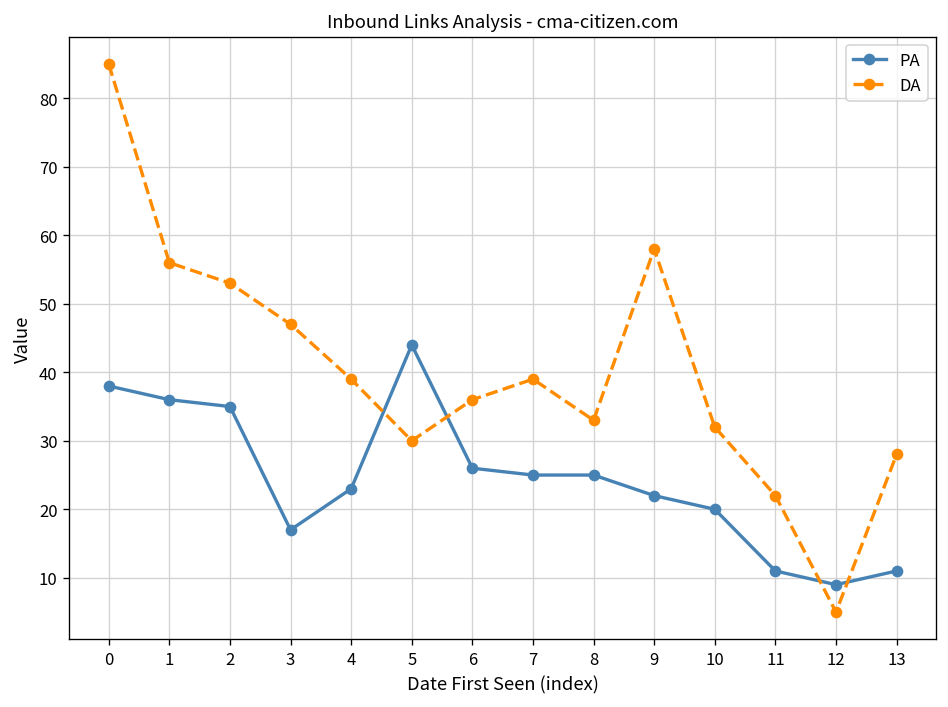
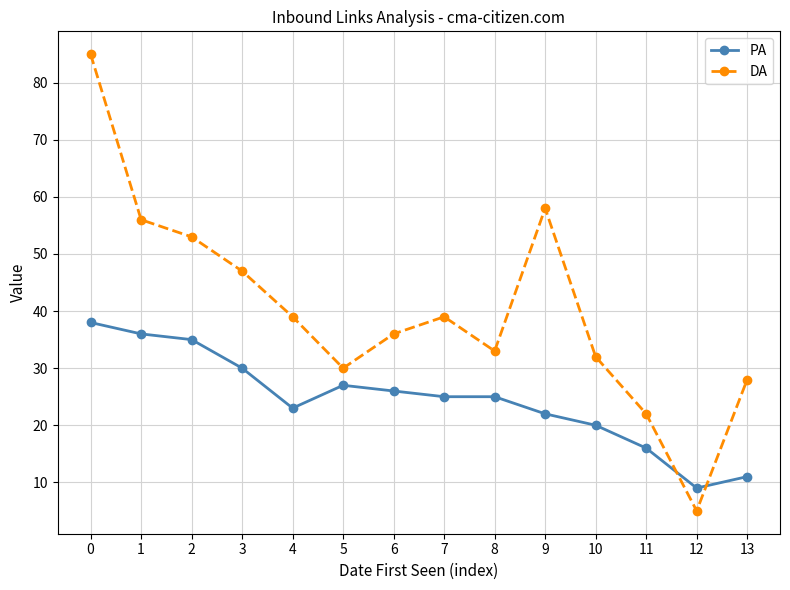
  {
    "PA": {
      "0": 38,
      "1": 36,
      "2": 35,
-     "3": 17,
+     "3": 30,
      "4": 23,
-     "5": 44,
+     "5": 27,
      "6": 26,
      "7": 25,
      "8": 25,
      "9": 22,
      "10": 20,
-     "11": 11,
+     "11": 16,
      "12": 9,
      "13": 11
    },
    "DA": {
      "0": 85,
      "1": 56,
      "2": 53,
      "3": 47,
      "4": 39,
      "5": 30,
      "6": 36,
      "7": 39,
      "8": 33,
      "9": 58,
      "10": 32,
      "11": 22,
      "12": 5,
      "13": 28
    }
  }
